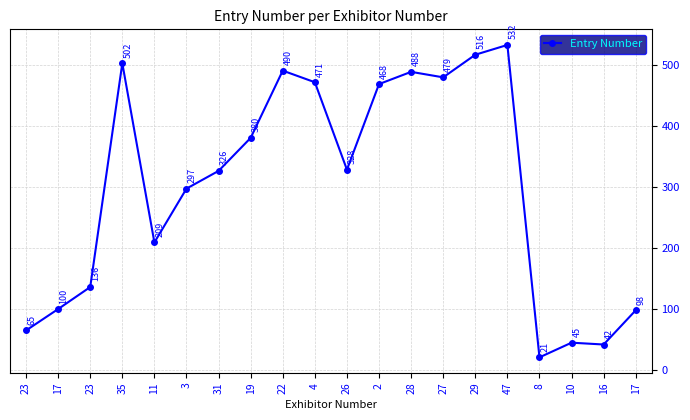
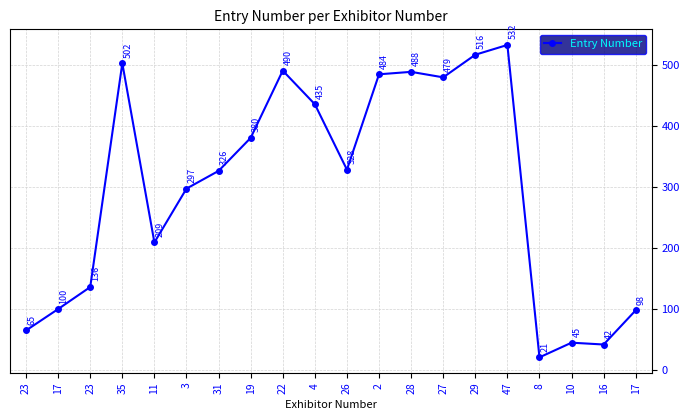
  {
    "35": 502,
    "11": 209,
    "3": 297,
    "31": 326,
    "19": 380,
    "22": 490,
-   "4": 471,
+   "4": 435,
    "26": 328,
-   "2": 468,
+   "2": 484,
    "28": 488,
    "27": 479,
    "29": 516,
    "47": 532,
    "8": 21,
    "10": 45,
    "16": 42
  }
